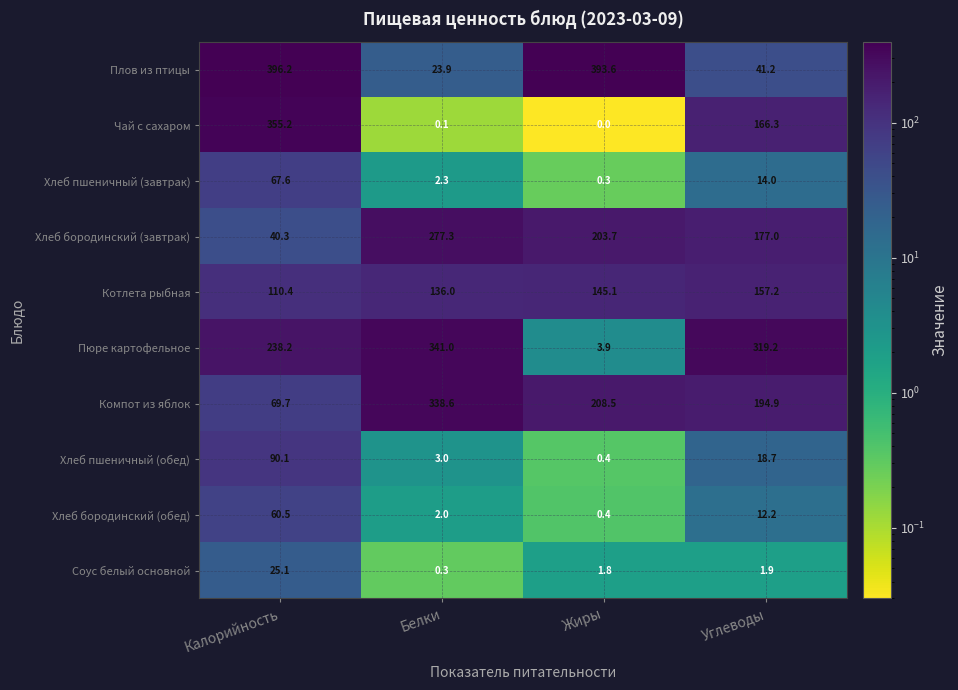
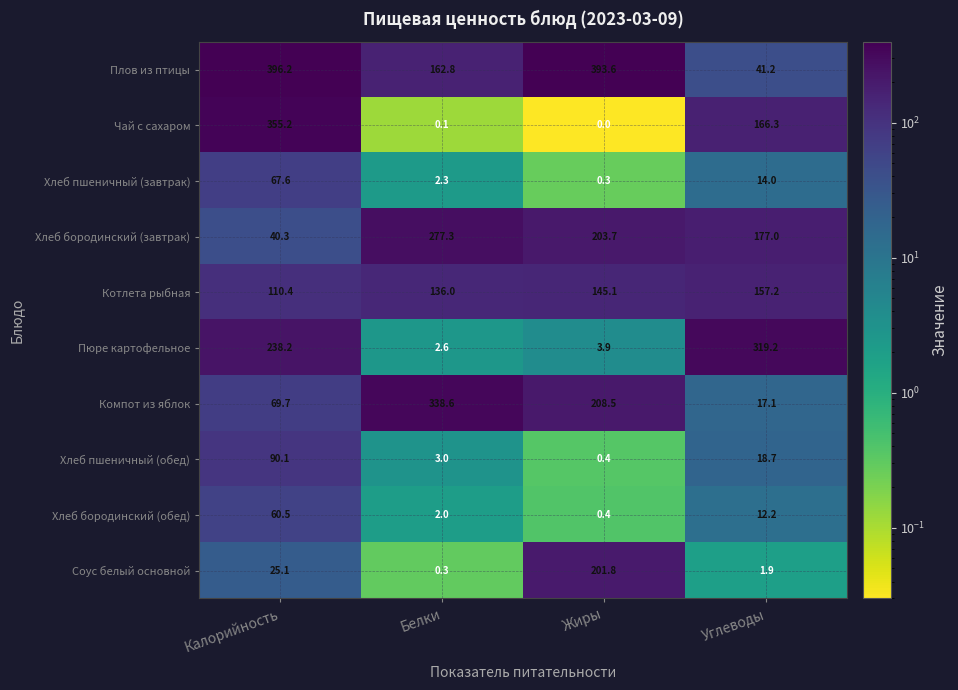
  {
    "Плов из птицы": {
      "Калорийность": 396.2,
-     "Белки": 23.9,
+     "Белки": 162.8,
      "Жиры": 393.6,
      "Углеводы": 41.2
    },
    "Чай с сахаром": {
      "Калорийность": 355.2,
      "Белки": 0.1,
      "Жиры": 0.0,
      "Углеводы": 166.3
    },
    "Хлеб пшеничный (завтрак)": {
      "Калорийность": 67.6,
      "Белки": 2.3,
      "Жиры": 0.3,
      "Углеводы": 14.0
    },
    "Хлеб бородинский (завтрак)": {
      "Калорийность": 40.3,
      "Белки": 277.3,
      "Жиры": 203.7,
      "Углеводы": 177.0
    },
    "Котлета рыбная": {
      "Калорийность": 110.4,
      "Белки": 136.0,
      "Жиры": 145.1,
      "Углеводы": 157.2
    },
    "Пюре картофельное": {
      "Калорийность": 238.2,
-     "Белки": 341.0,
+     "Белки": 2.6,
      "Жиры": 3.9,
      "Углеводы": 319.2
    },
    "Компот из яблок": {
      "Калорийность": 69.7,
      "Белки": 338.6,
      "Жиры": 208.5,
-     "Углеводы": 194.9
+     "Углеводы": 17.1
    },
    "Хлеб пшеничный (обед)": {
      "Калорийность": 90.1,
      "Белки": 3.0,
      "Жиры": 0.4,
      "Углеводы": 18.7
    },
    "Хлеб бородинский (обед)": {
      "Калорийность": 60.5,
      "Белки": 2.0,
      "Жиры": 0.4,
      "Углеводы": 12.2
    },
    "Соус белый основной": {
      "Калорийность": 25.1,
      "Белки": 0.3,
-     "Жиры": 1.8,
+     "Жиры": 201.8,
      "Углеводы": 1.9
    }
  }
